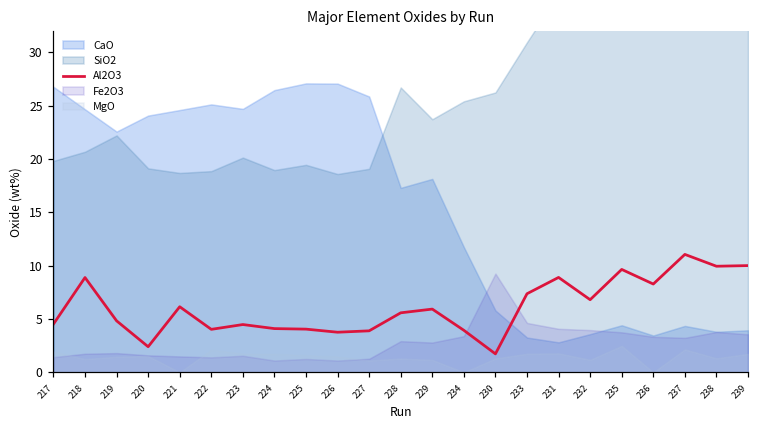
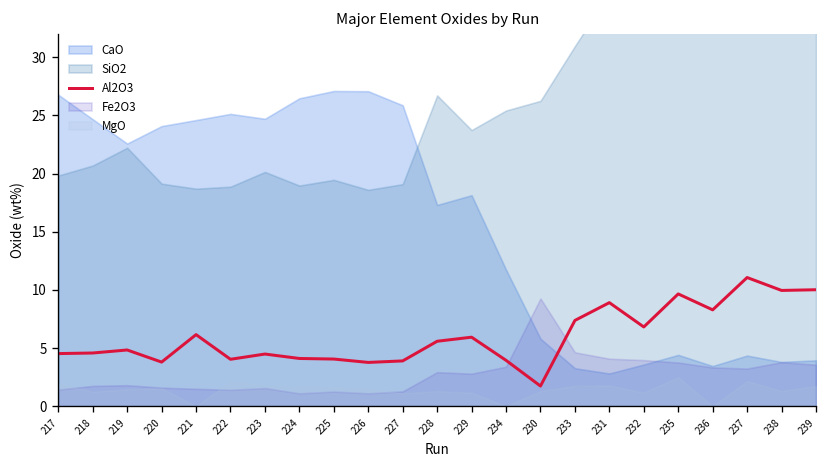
  {
    "Al2O3": {
      "217": 5,
-     "218": 9,
+     "218": 5,
      "219": 5,
-     "220": 2,
+     "220": 4,
      "221": 6,
      "222": 4,
      "223": 4,
      "224": 4,
      "225": 4,
      "226": 4,
      "227": 4,
      "228": 6,
      "229": 6,
      "234": 4,
      "230": 2,
      "233": 7,
      "231": 9,
      "232": 7,
      "235": 10,
      "236": 8,
      "237": 11,
      "238": 10,
      "239": 10
    }
  }
